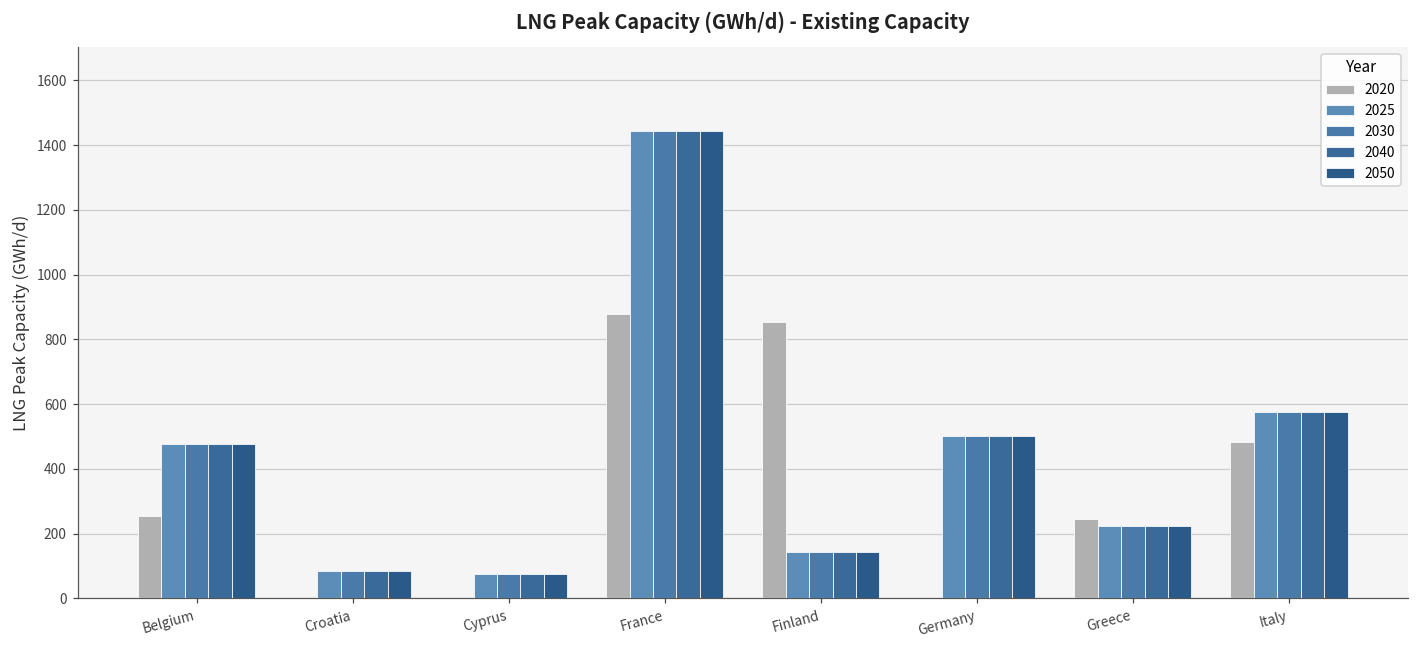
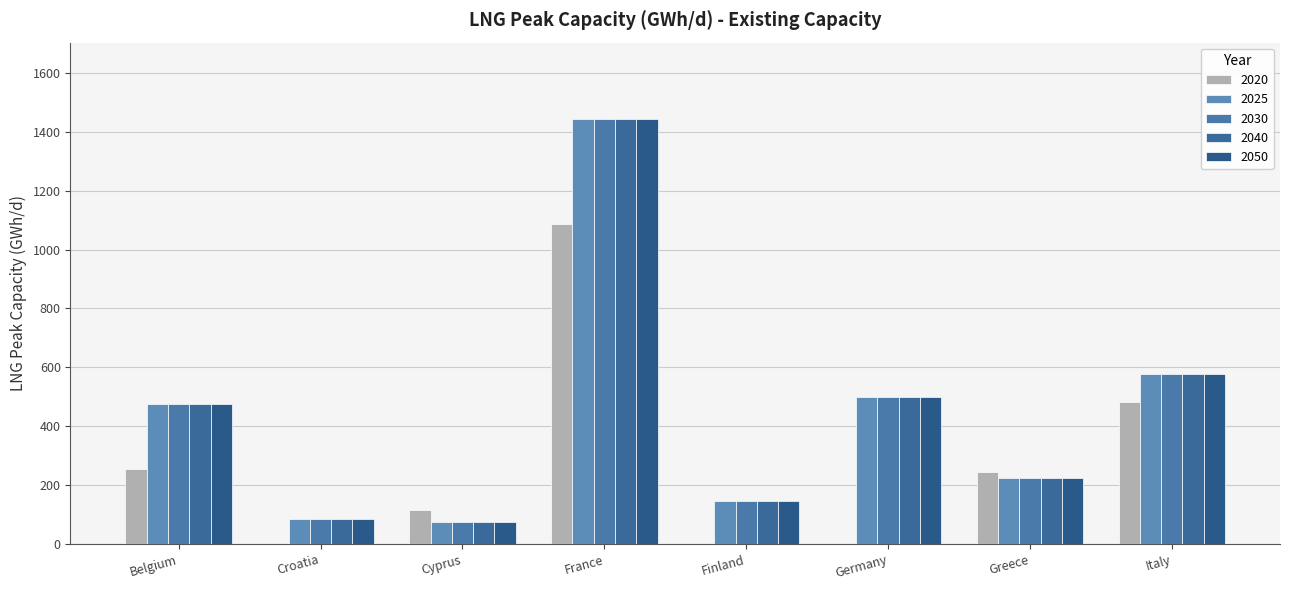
  {
    "2020": {
      "Belgium": 250,
      "Croatia": 0,
-     "Cyprus": 0,
-     "France": 880,
-     "Finland": 860,
+     "Cyprus": 120,
+     "France": 1090,
+     "Finland": 0,
      "Germany": 0,
      "Greece": 240,
      "Italy": 480
    }
  }
